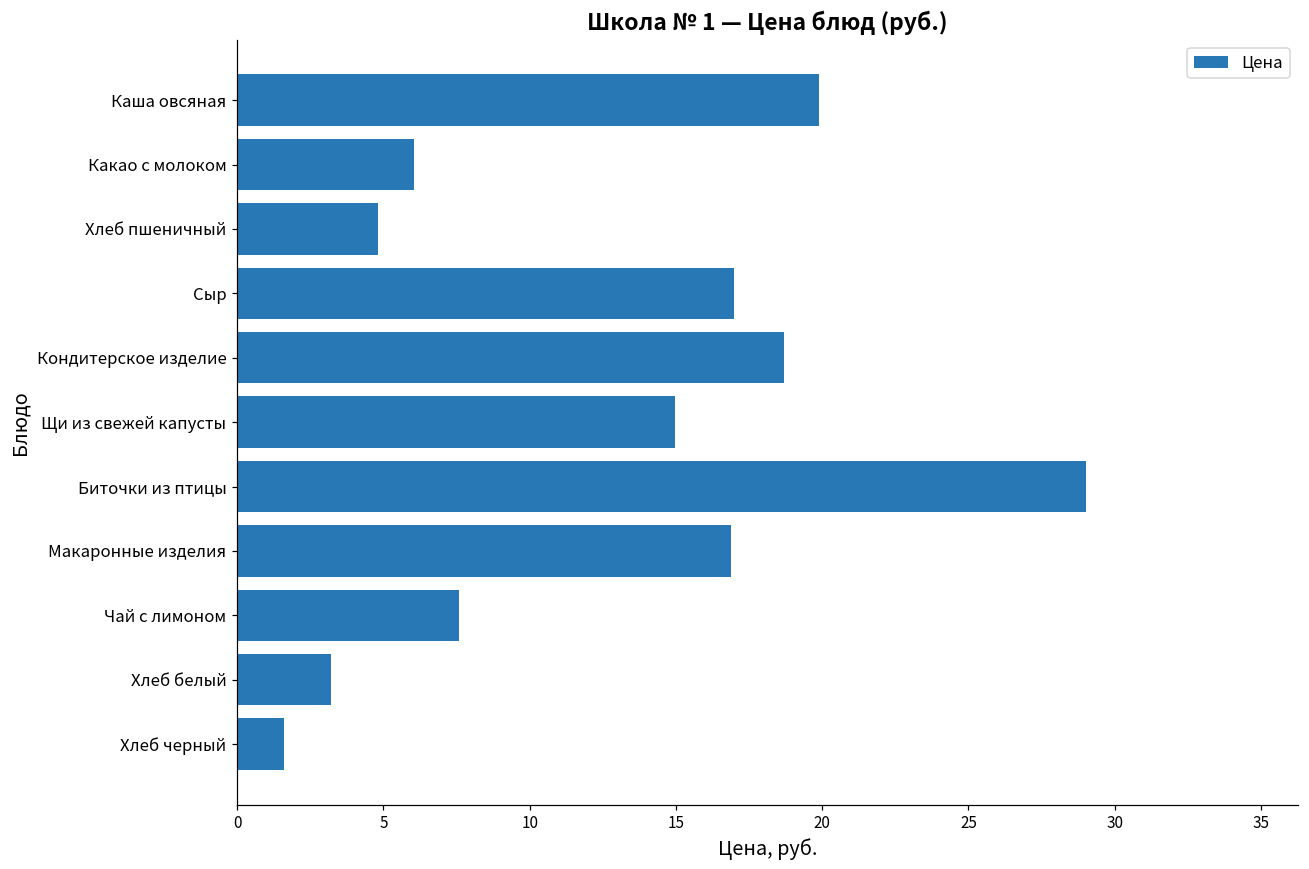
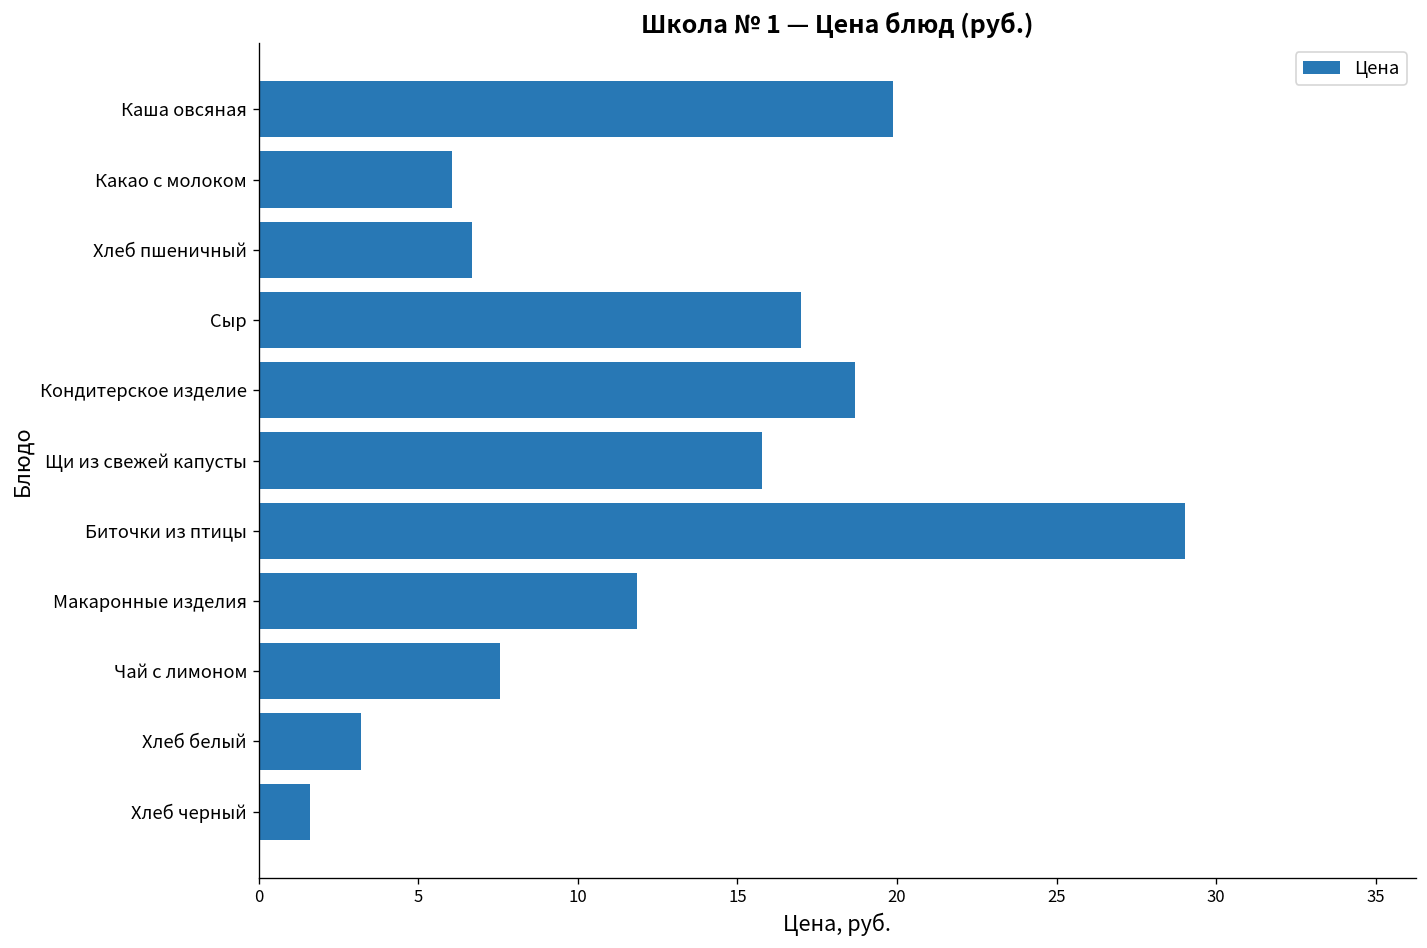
  {
    "Каша овсяная": 19.9,
    "Какао с молоком": 6.1,
-   "Хлеб пшеничный": 4.8,
+   "Хлеб пшеничный": 6.7,
    "Сыр": 17.0,
    "Кондитерское изделие": 18.7,
-   "Щи из свежей капусты": 15.0,
+   "Щи из свежей капусты": 15.8,
    "Биточки из птицы": 29.0,
-   "Макаронные изделия": 16.9,
+   "Макаронные изделия": 11.9,
    "Чай с лимоном": 7.6,
    "Хлеб белый": 3.2,
    "Хлеб черный": 1.6
  }
